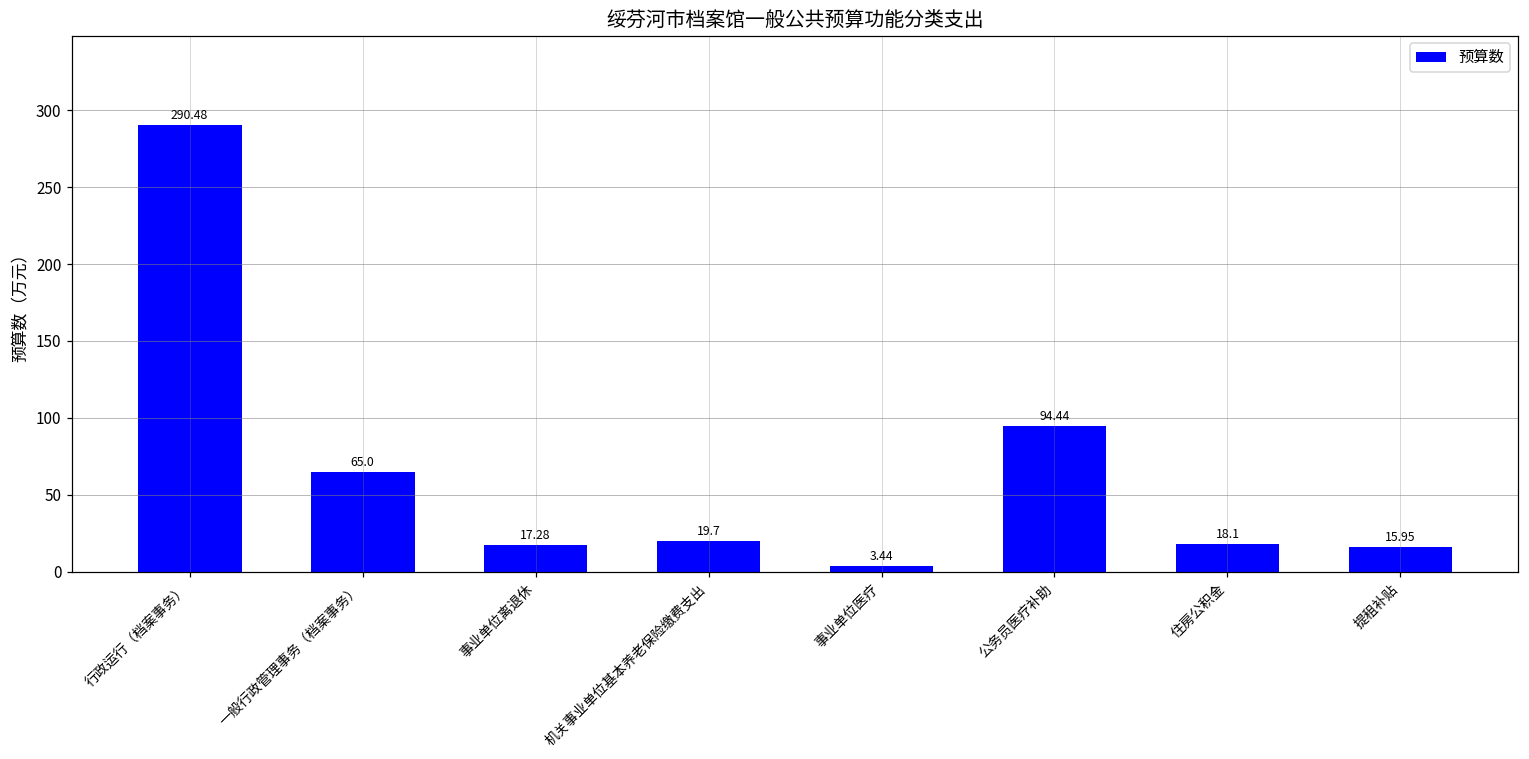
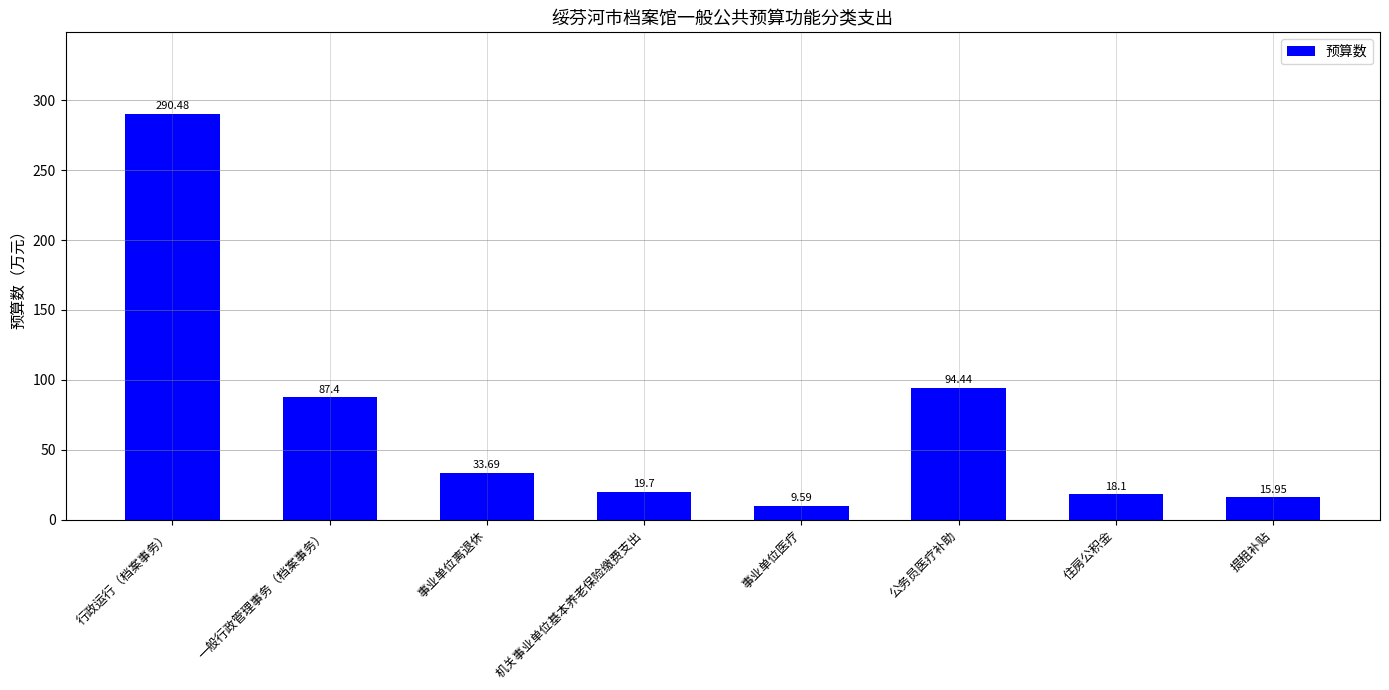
  {
    "行政运行（档案事务）": 290.48,
-   "一般行政管理事务（档案事务）": 65.0,
-   "事业单位离退休": 17.28,
+   "一般行政管理事务（档案事务）": 87.4,
+   "事业单位离退休": 33.69,
    "机关事业单位基本养老保险缴费支出": 19.7,
-   "事业单位医疗": 3.44,
+   "事业单位医疗": 9.59,
    "公务员医疗补助": 94.44,
    "住房公积金": 18.1,
    "提租补贴": 15.95
  }
